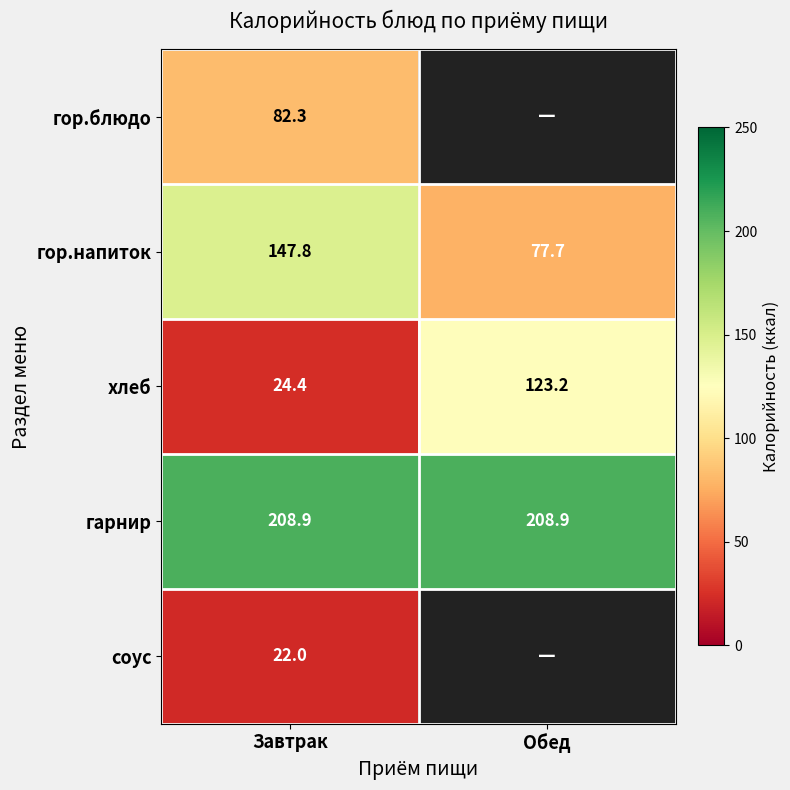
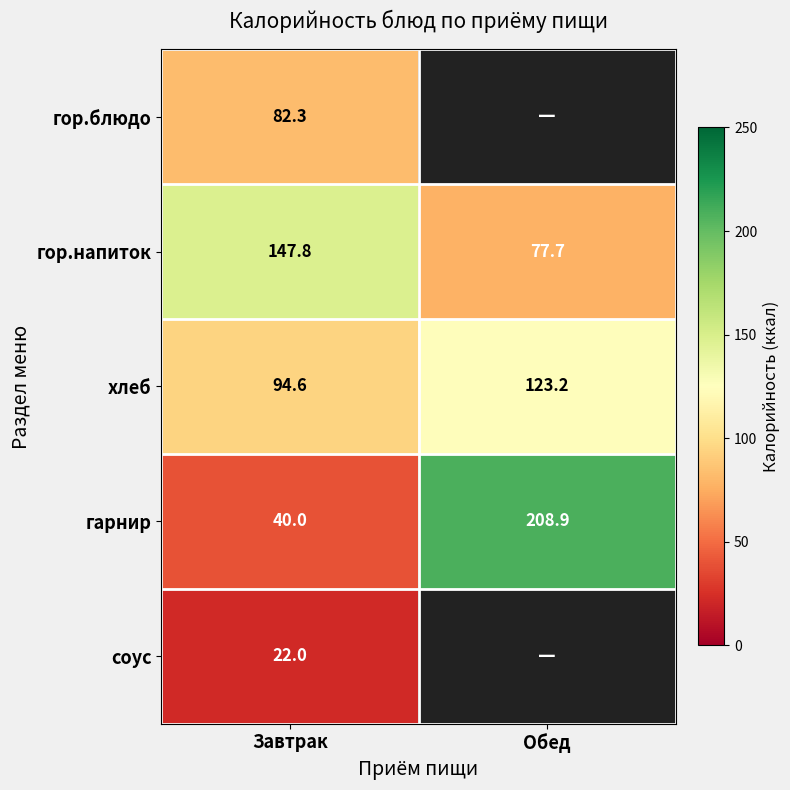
  {
    "гор.блюдо": {
      "Завтрак": 82.3
    },
    "гор.напиток": {
      "Завтрак": 147.8,
      "Обед": 77.7
    },
    "хлеб": {
-     "Завтрак": 24.4,
+     "Завтрак": 94.6,
      "Обед": 123.2
    },
    "гарнир": {
-     "Завтрак": 208.9,
+     "Завтрак": 40.0,
      "Обед": 208.9
    },
    "соус": {
      "Завтрак": 22.0
    }
  }
